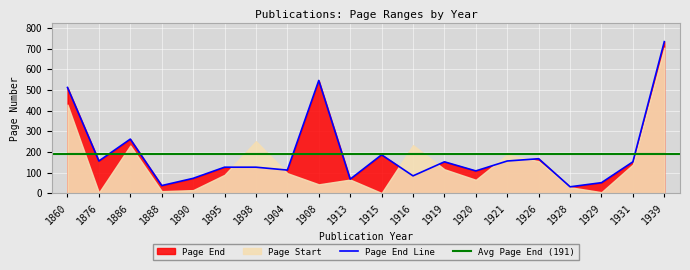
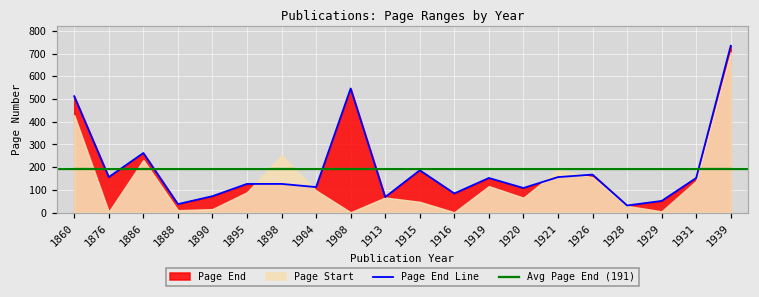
  {
    "Page End": {
      "1860": 510,
      "1876": 160,
      "1886": 260,
      "1888": 40,
      "1890": 70,
      "1895": 130,
      "1898": 130,
      "1904": 110,
      "1908": 550,
      "1915": 190,
      "1916": 80,
      "1919": 150,
      "1920": 110,
      "1921": 160,
      "1929": 50,
      "1931": 150,
      "1939": 730
    },
    "Page Start": {
      "1860": 430,
      "1886": 230,
      "1890": 20,
      "1895": 90,
      "1898": 250,
      "1904": 100,
-     "1908": 40,
-     "1915": 0,
-     "1916": 230,
+     "1908": 0,
+     "1915": 50,
+     "1916": 0,
      "1919": 120,
      "1920": 70,
      "1921": 190,
      "1931": 140,
      "1939": 710
    }
  }
